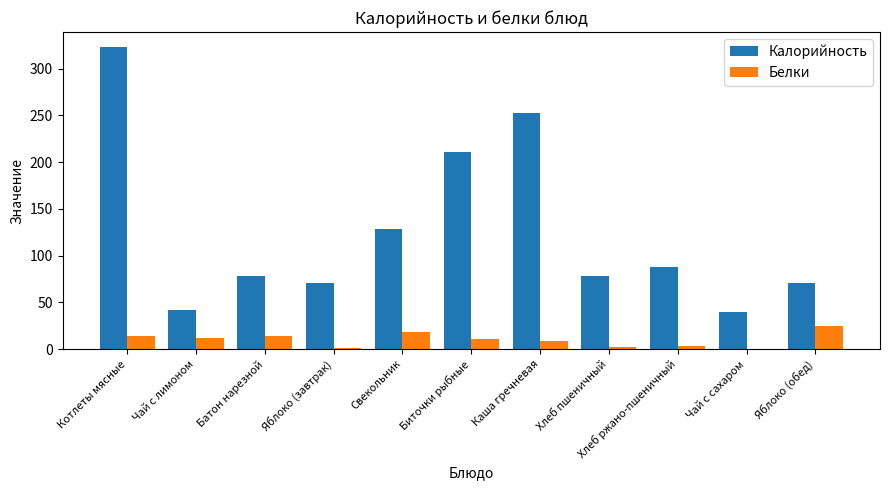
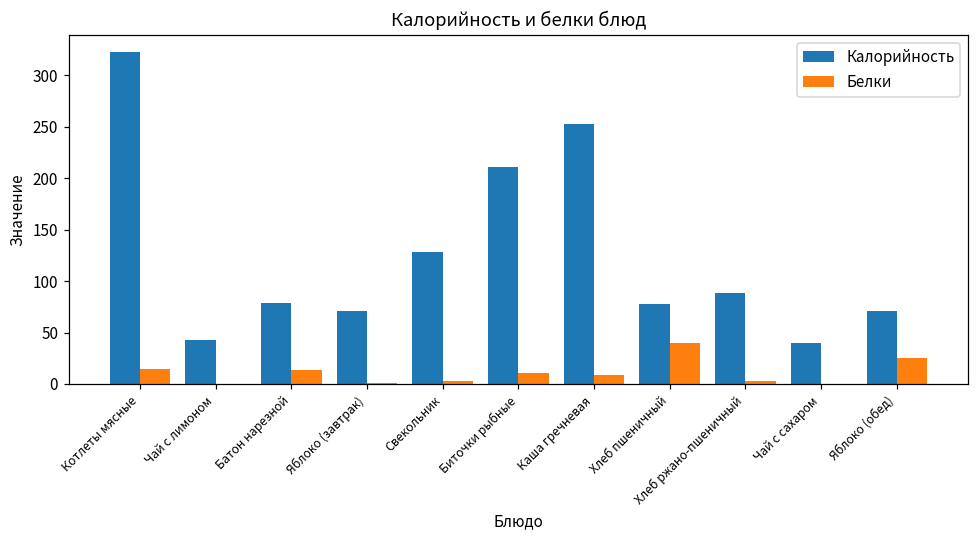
  {
    "Калорийность": {
      "Котлеты мясные": 320,
      "Чай с лимоном": 40,
      "Батон нарезной": 80,
      "Яблоко (завтрак)": 70,
      "Свекольник": 130,
      "Биточки рыбные": 210,
      "Каша гречневая": 250,
      "Хлеб пшеничный": 80,
      "Хлеб ржано-пшеничный": 90,
      "Чай с сахаром": 40,
      "Яблоко (обед)": 70
    },
    "Белки": {
      "Котлеты мясные": 10,
-     "Чай с лимоном": 10,
+     "Чай с лимоном": 0,
      "Батон нарезной": 10,
-     "Свекольник": 20,
+     "Свекольник": 0,
      "Биточки рыбные": 10,
      "Каша гречневая": 10,
-     "Хлеб пшеничный": 0,
+     "Хлеб пшеничный": 40,
      "Хлеб ржано-пшеничный": 0,
      "Чай с сахаром": 0,
      "Яблоко (обед)": 20
    }
  }
